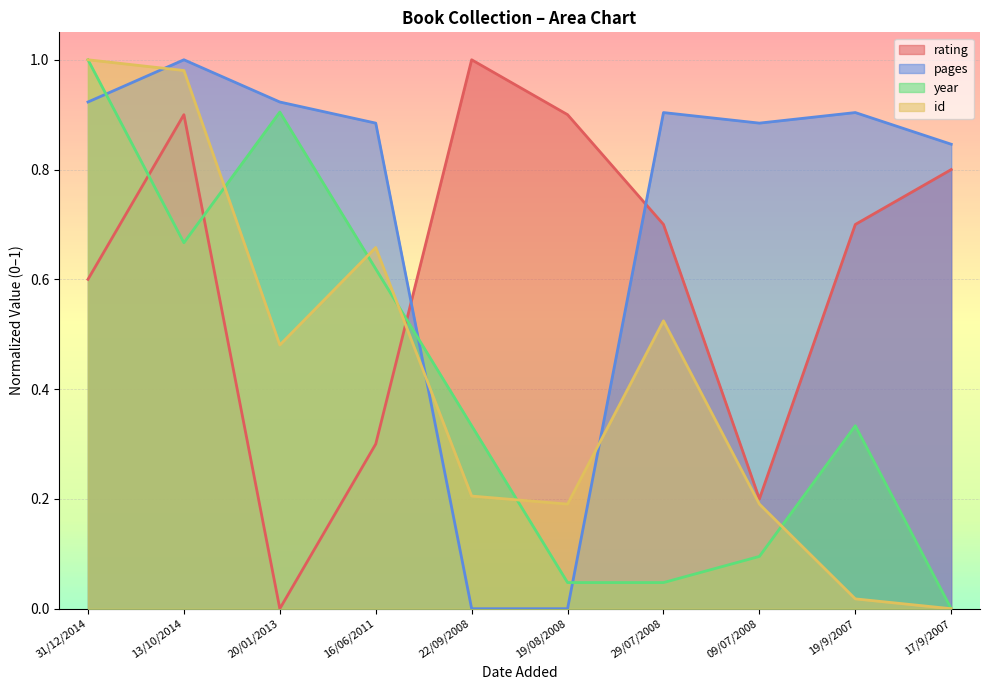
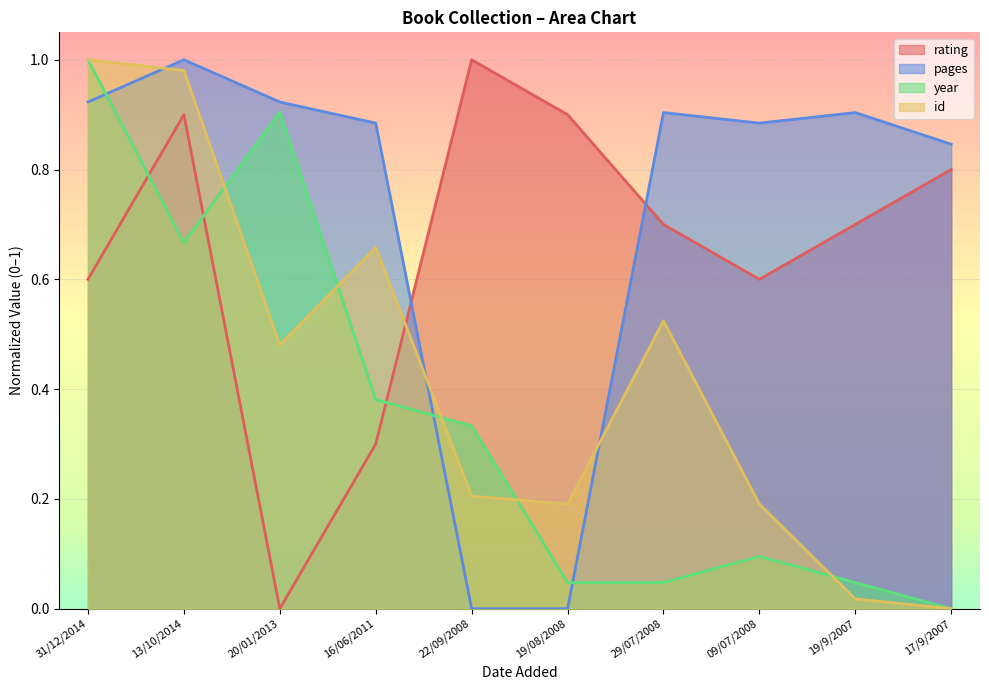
  {
    "rating": {
      "31/12/2014": 0.60,
      "13/10/2014": 0.90,
      "20/01/2013": 0.00,
      "16/06/2011": 0.30,
      "22/09/2008": 1.00,
      "19/08/2008": 0.90,
      "29/07/2008": 0.70,
-     "09/07/2008": 0.20,
+     "09/07/2008": 0.60,
      "19/9/2007": 0.70,
      "17/9/2007": 0.80
    },
    "pages": {
      "31/12/2014": 0.92,
      "13/10/2014": 1.00,
      "20/01/2013": 0.92,
      "16/06/2011": 0.88,
      "22/09/2008": 0.00,
      "19/08/2008": 0.00,
      "29/07/2008": 0.90,
      "09/07/2008": 0.88,
      "19/9/2007": 0.90,
      "17/9/2007": 0.85
    },
    "year": {
      "13/10/2014": 0.67,
      "20/01/2013": 0.90,
-     "16/06/2011": 0.62,
+     "16/06/2011": 0.38,
      "22/09/2008": 0.33,
      "19/08/2008": 0.05,
      "29/07/2008": 0.05,
      "09/07/2008": 0.10,
-     "19/9/2007": 0.33
+     "19/9/2007": 0.05
    },
    "id": {
      "13/10/2014": 0.98,
      "20/01/2013": 0.48,
      "16/06/2011": 0.66,
      "22/09/2008": 0.21,
      "19/08/2008": 0.19,
      "29/07/2008": 0.52,
      "09/07/2008": 0.19,
      "19/9/2007": 0.02
    }
  }
